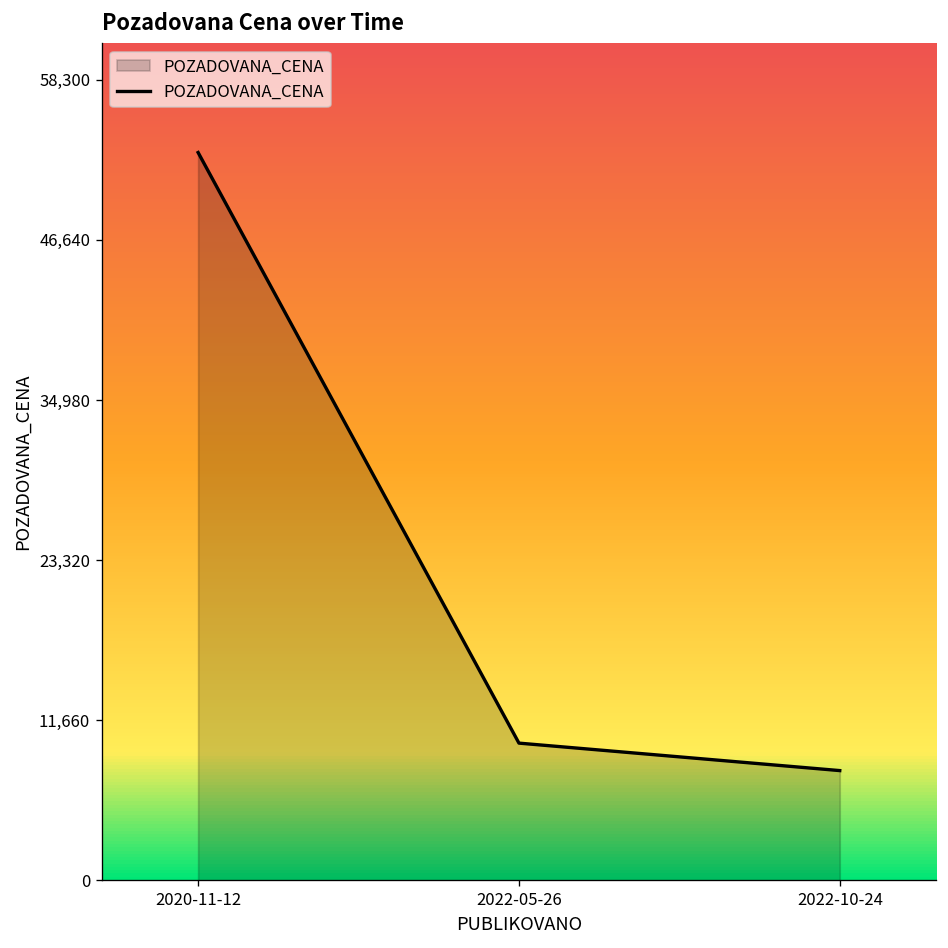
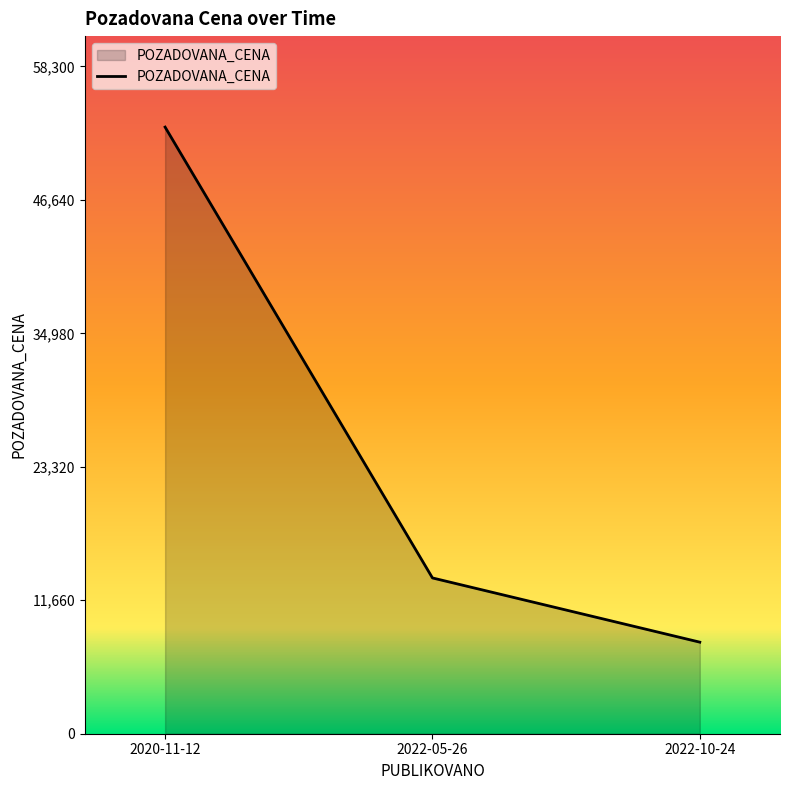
  {
    "2020-11-12": "53,000",
-   "2022-05-26": "10,000",
+   "2022-05-26": "13,600",
    "2022-10-24": "8,000"
  }
